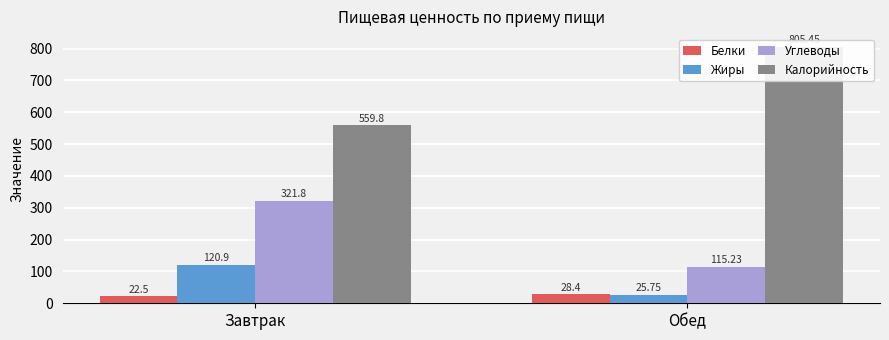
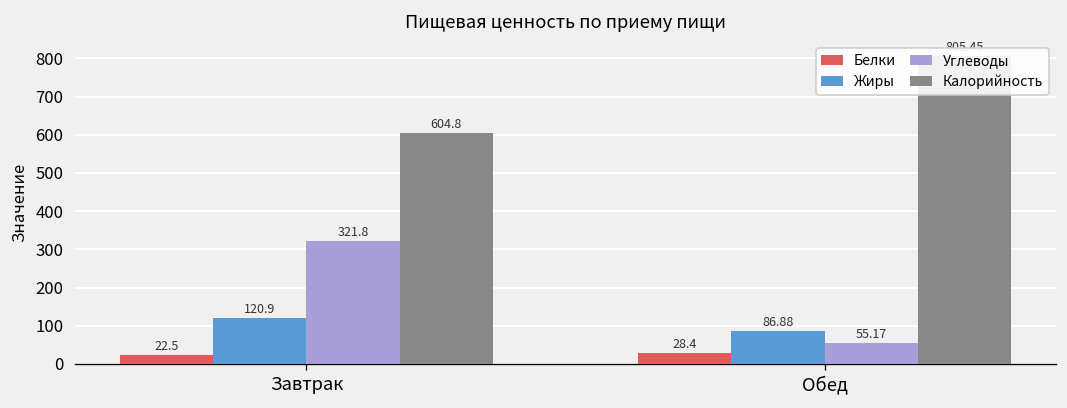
  {
    "Белки": {
      "Завтрак": 22.5,
      "Обед": 28.4
    },
    "Жиры": {
      "Завтрак": 120.9,
-     "Обед": 25.75
+     "Обед": 86.88
    },
    "Углеводы": {
      "Завтрак": 321.8,
-     "Обед": 115.23
+     "Обед": 55.17
    },
    "Калорийность": {
-     "Завтрак": 559.8
+     "Завтрак": 604.8
    }
  }
